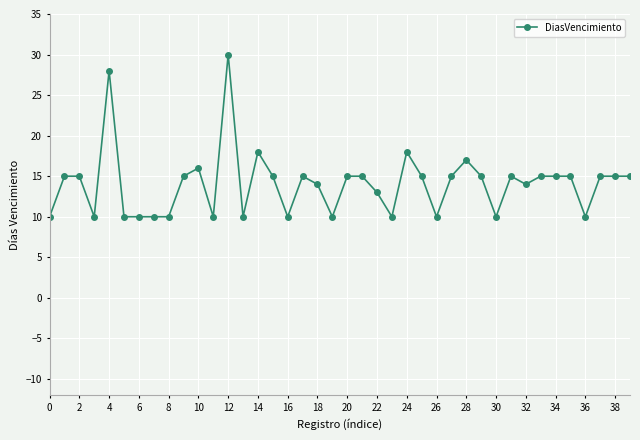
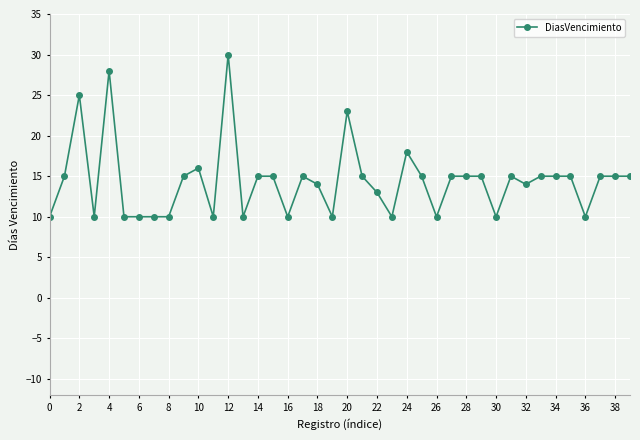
  {
    "0": 10,
-   "2": 15,
+   "2": 25,
    "4": 28,
    "6": 10,
    "8": 10,
    "10": 16,
    "12": 30,
-   "14": 18,
+   "14": 15,
    "16": 10,
    "18": 14,
-   "20": 15,
+   "20": 23,
    "22": 13,
    "24": 18,
    "26": 10,
-   "28": 17,
+   "28": 15,
    "30": 10,
    "32": 14,
    "34": 15,
    "36": 10,
    "38": 15
  }
